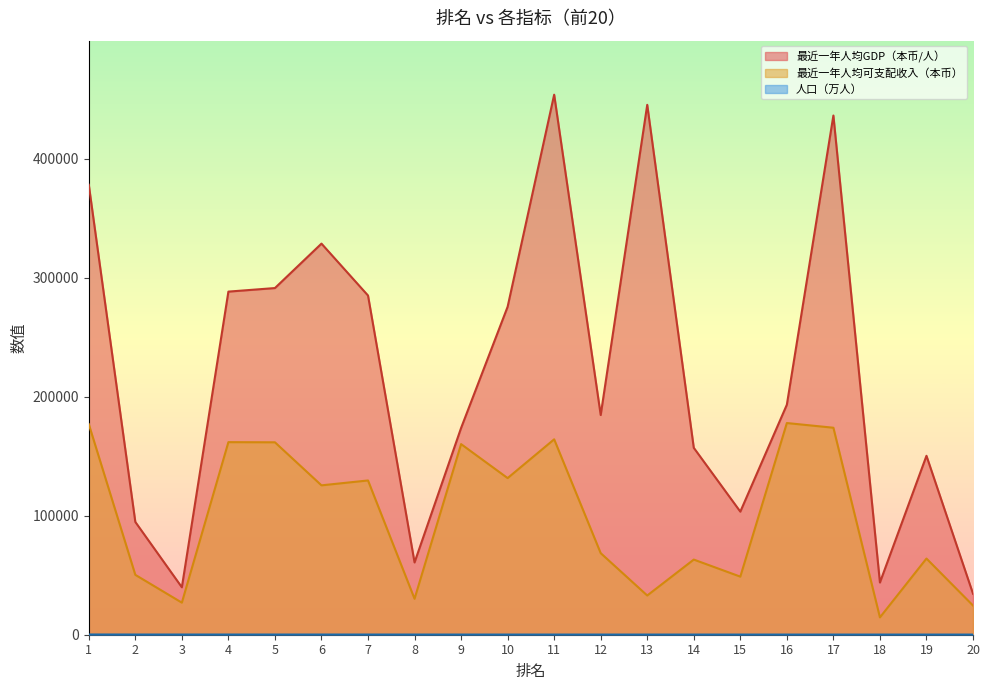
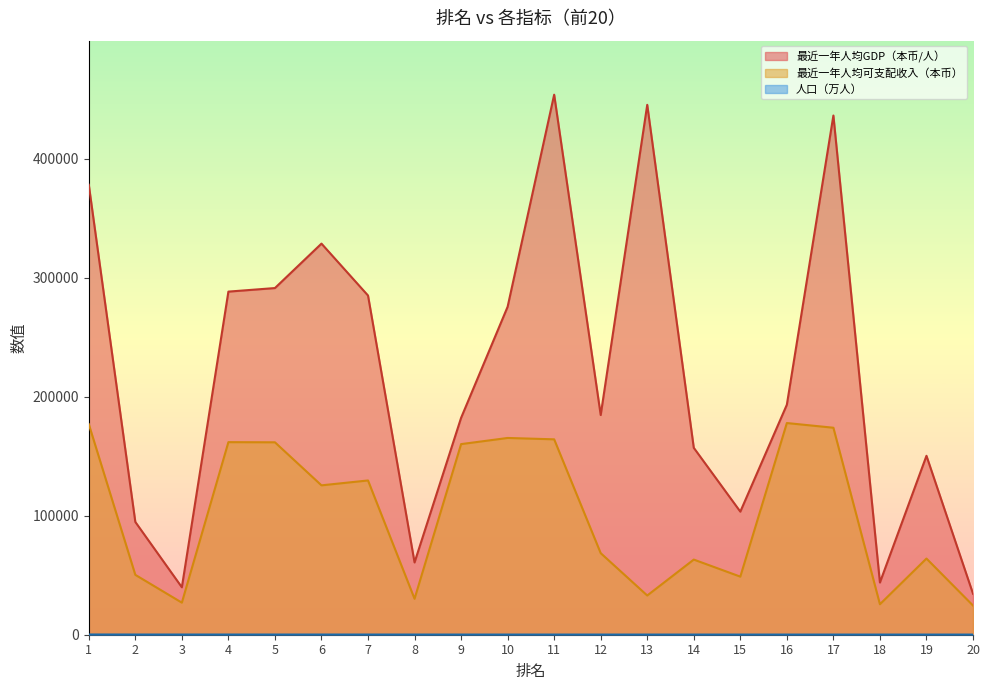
  {
    "最近一年人均GDP（本币/人）": {
      "1": 378000,
      "2": 95000,
      "3": 40000,
      "4": 288000,
      "5": 291000,
      "6": 329000,
      "7": 285000,
      "8": 61000,
-     "9": 174000,
+     "9": 182000,
      "10": 276000,
      "11": 454000,
      "12": 185000,
      "13": 445000,
      "14": 157000,
      "15": 103000,
      "16": 193000,
      "17": 436000,
      "18": 44000,
      "19": 150000,
      "20": 34000
    },
    "最近一年人均可支配收入（本币）": {
      "1": 177000,
      "2": 50000,
      "3": 27000,
      "4": 162000,
      "5": 162000,
      "6": 125000,
      "7": 130000,
      "8": 30000,
      "9": 160000,
-     "10": 132000,
+     "10": 165000,
      "11": 164000,
      "12": 69000,
      "13": 33000,
      "14": 63000,
      "15": 49000,
      "16": 178000,
      "17": 174000,
-     "18": 15000,
+     "18": 26000,
      "19": 64000,
      "20": 25000
    },
    "人口（万人）": {
      "1": 0,
      "2": 0,
      "3": 0,
      "4": 0,
      "5": 0,
      "6": 0,
      "7": 0,
      "8": 0,
      "9": 0,
      "10": 0,
      "11": 0,
      "12": 0,
      "13": 0,
      "14": 0,
      "15": 0,
      "16": 0,
      "17": 0,
      "18": 0,
      "19": 0,
      "20": 0
    }
  }
